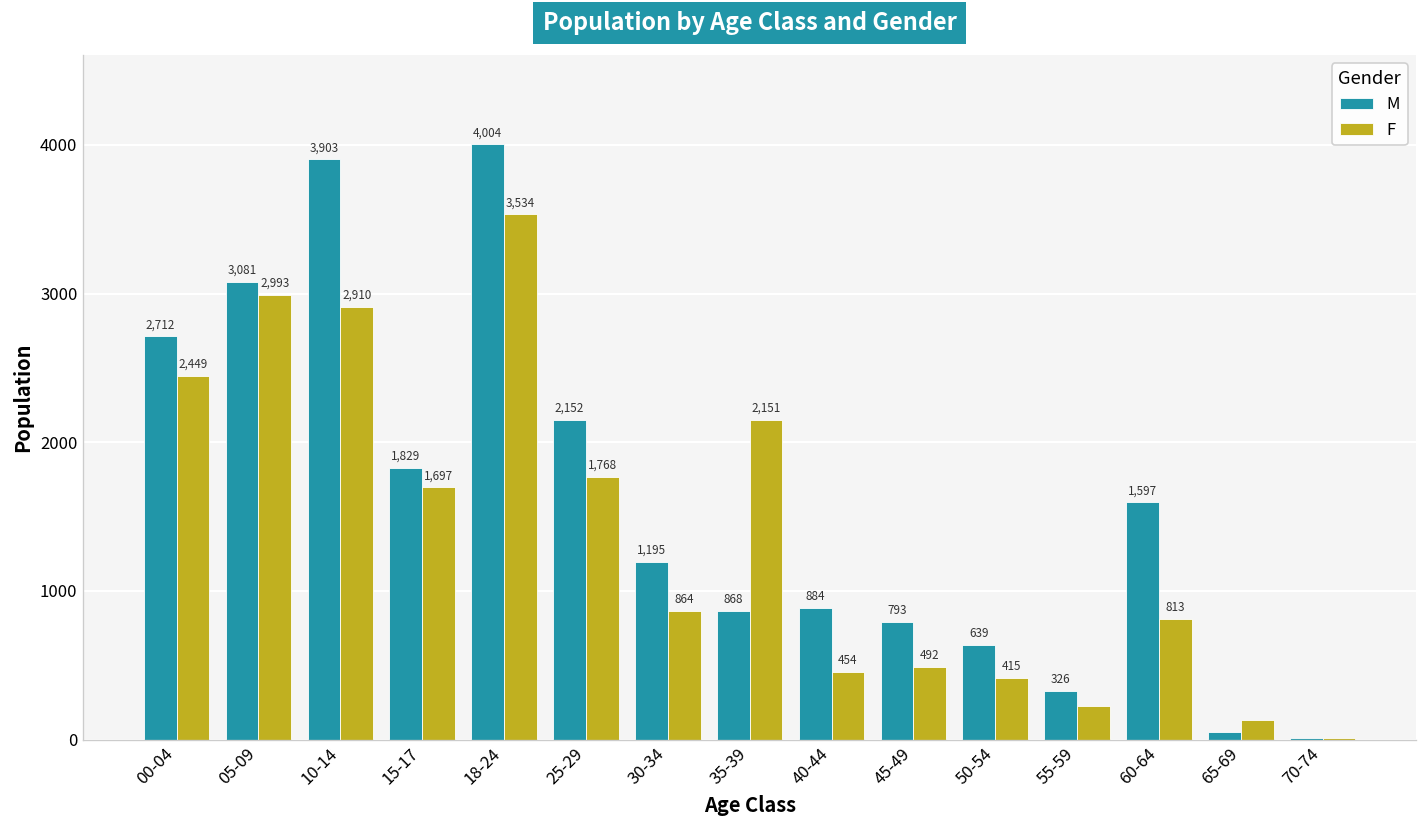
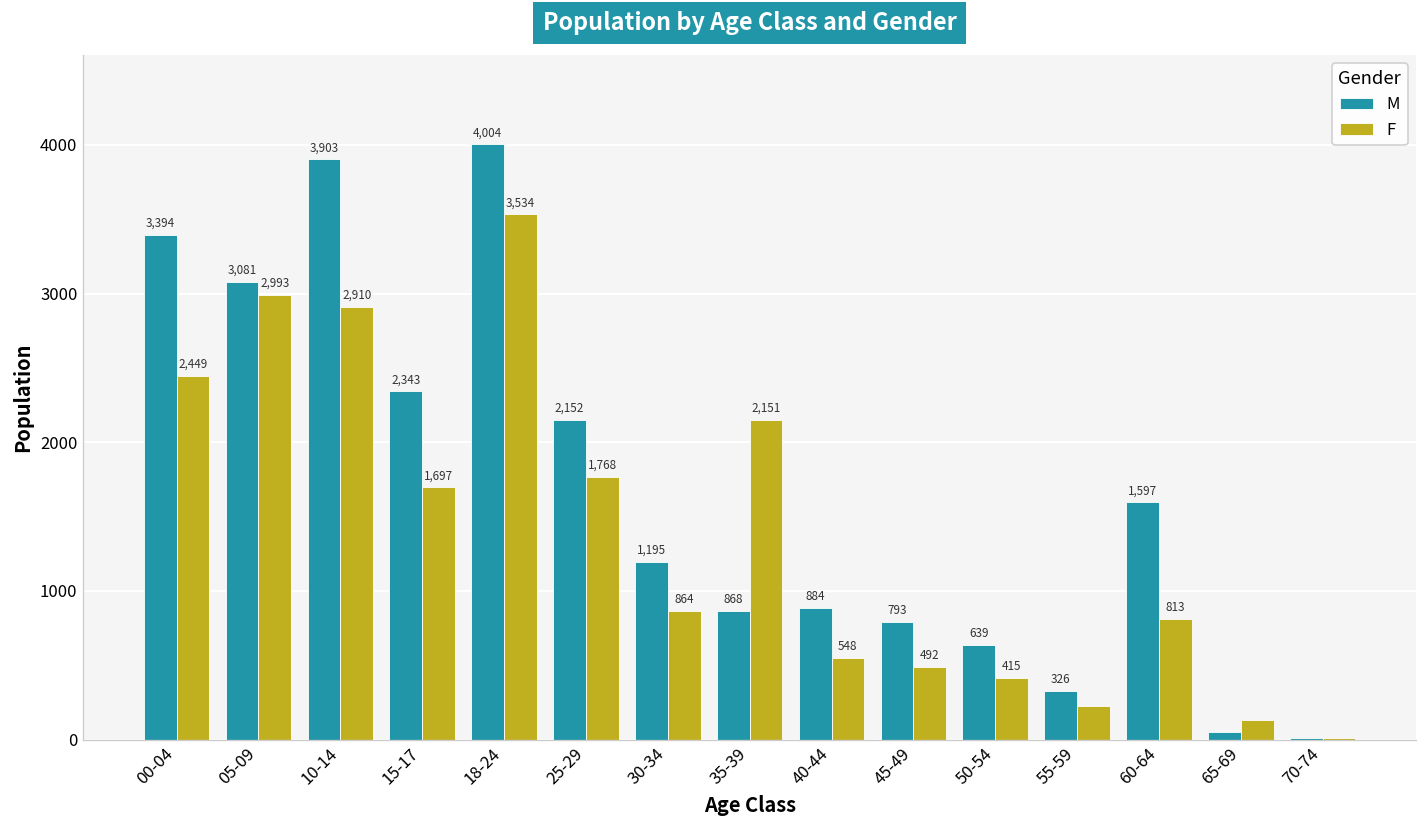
  {
    "M": {
-     "00-04": "2,712",
+     "00-04": "3,394",
      "05-09": "3,081",
      "10-14": "3,903",
-     "15-17": "1,829",
+     "15-17": "2,343",
      "18-24": "4,004",
      "25-29": "2,152",
      "30-34": "1,195",
      "35-39": "868",
      "40-44": "884",
      "45-49": "793",
      "50-54": "639",
      "55-59": "326",
      "60-64": "1,597"
    },
    "F": {
      "00-04": "2,449",
      "05-09": "2,993",
      "10-14": "2,910",
      "15-17": "1,697",
      "18-24": "3,534",
      "25-29": "1,768",
      "30-34": "864",
      "35-39": "2,151",
-     "40-44": "454",
+     "40-44": "548",
      "45-49": "492",
      "50-54": "415",
      "60-64": "813"
    }
  }
